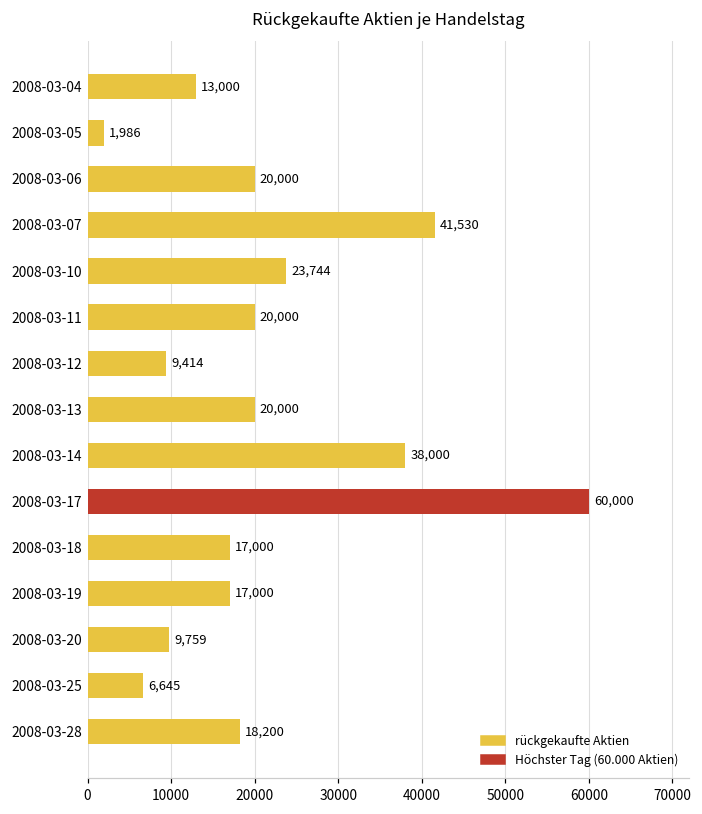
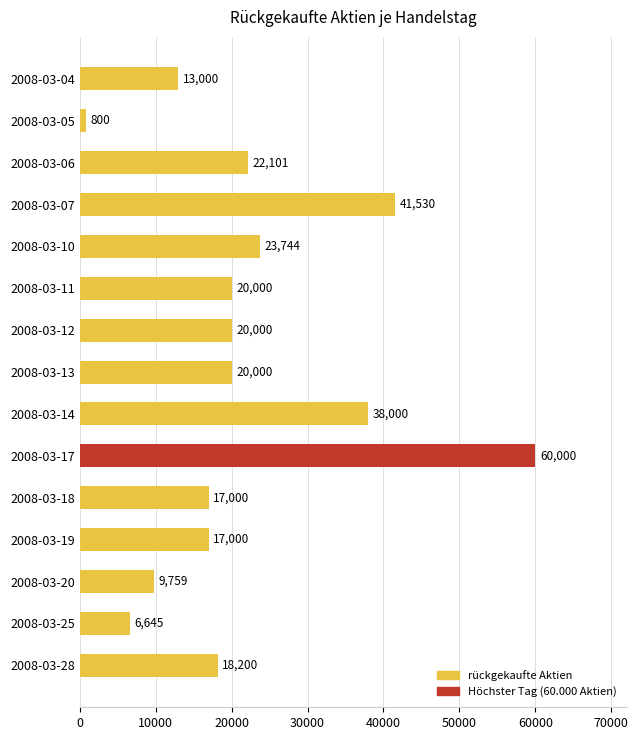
  {
    "2008-03-04": "13,000",
-   "2008-03-05": "1,986",
-   "2008-03-06": "20,000",
+   "2008-03-05": "800",
+   "2008-03-06": "22,101",
    "2008-03-07": "41,530",
    "2008-03-10": "23,744",
    "2008-03-11": "20,000",
-   "2008-03-12": "9,414",
+   "2008-03-12": "20,000",
    "2008-03-13": "20,000",
    "2008-03-14": "38,000",
    "2008-03-17": "60,000",
    "2008-03-18": "17,000",
    "2008-03-19": "17,000",
    "2008-03-20": "9,759",
    "2008-03-25": "6,645",
    "2008-03-28": "18,200"
  }
